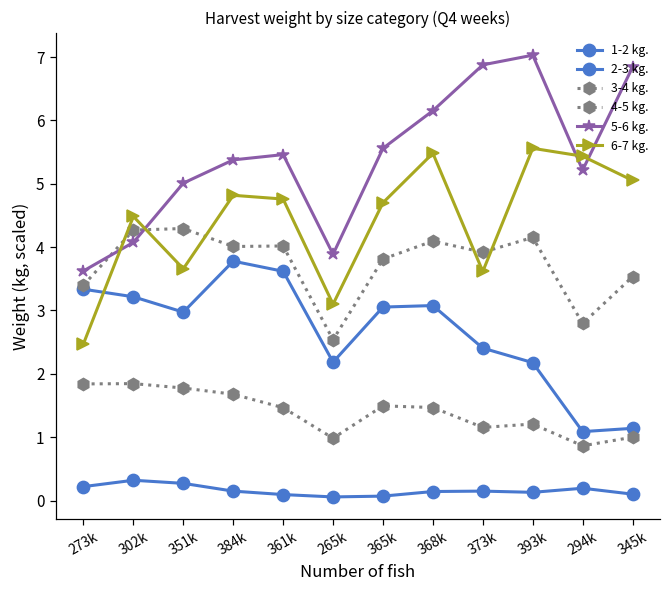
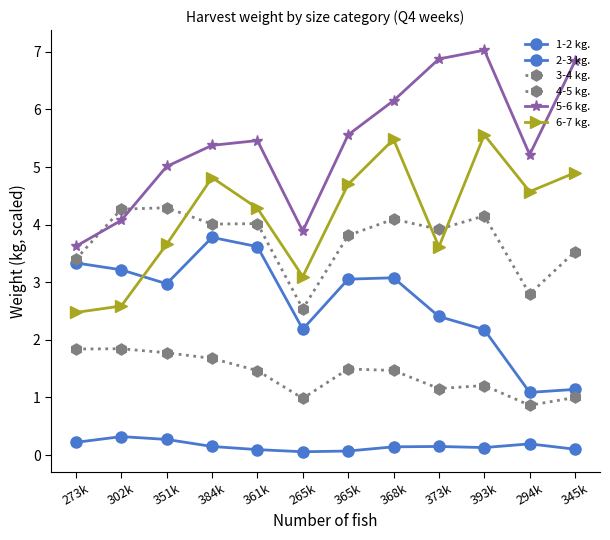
  {
    "6-7 kg.": {
      "273k": 2.5,
-     "302k": 4.5,
+     "302k": 2.6,
      "351k": 3.7,
      "384k": 4.8,
-     "361k": 4.8,
+     "361k": 4.3,
      "265k": 3.1,
      "365k": 4.7,
      "368k": 5.5,
      "373k": 3.6,
      "393k": 5.6,
-     "294k": 5.4,
-     "345k": 5.1
+     "294k": 4.6,
+     "345k": 4.9
    }
  }
